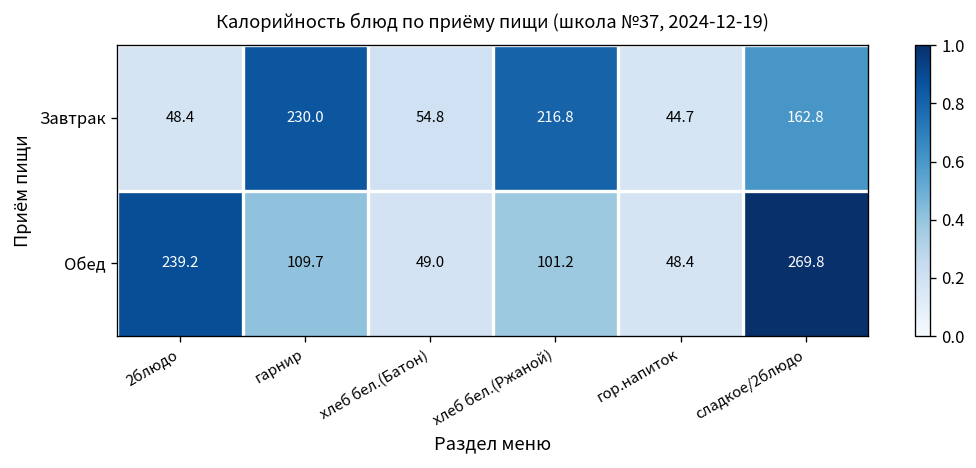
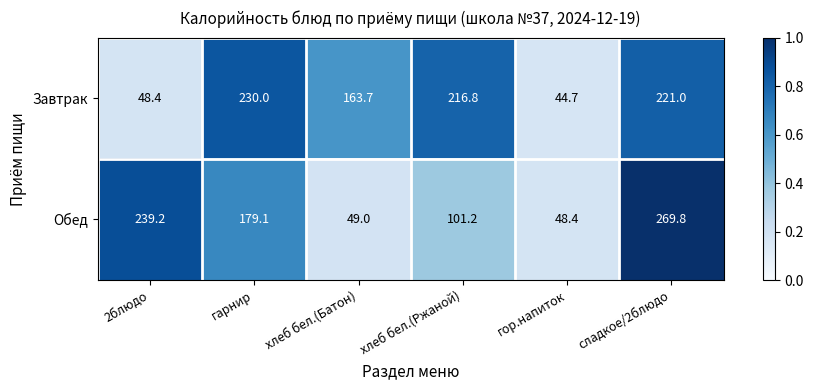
  {
    "Завтрак": {
      "2блюдо": 48.4,
      "гарнир": 230.0,
-     "хлеб бел.(Батон)": 54.8,
+     "хлеб бел.(Батон)": 163.7,
      "хлеб бел.(Ржаной)": 216.8,
      "гор.напиток": 44.7,
-     "сладкое/2блюдо": 162.8
+     "сладкое/2блюдо": 221.0
    },
    "Обед": {
      "2блюдо": 239.2,
-     "гарнир": 109.7,
+     "гарнир": 179.1,
      "хлеб бел.(Батон)": 49.0,
      "хлеб бел.(Ржаной)": 101.2,
      "гор.напиток": 48.4,
      "сладкое/2блюдо": 269.8
    }
  }
